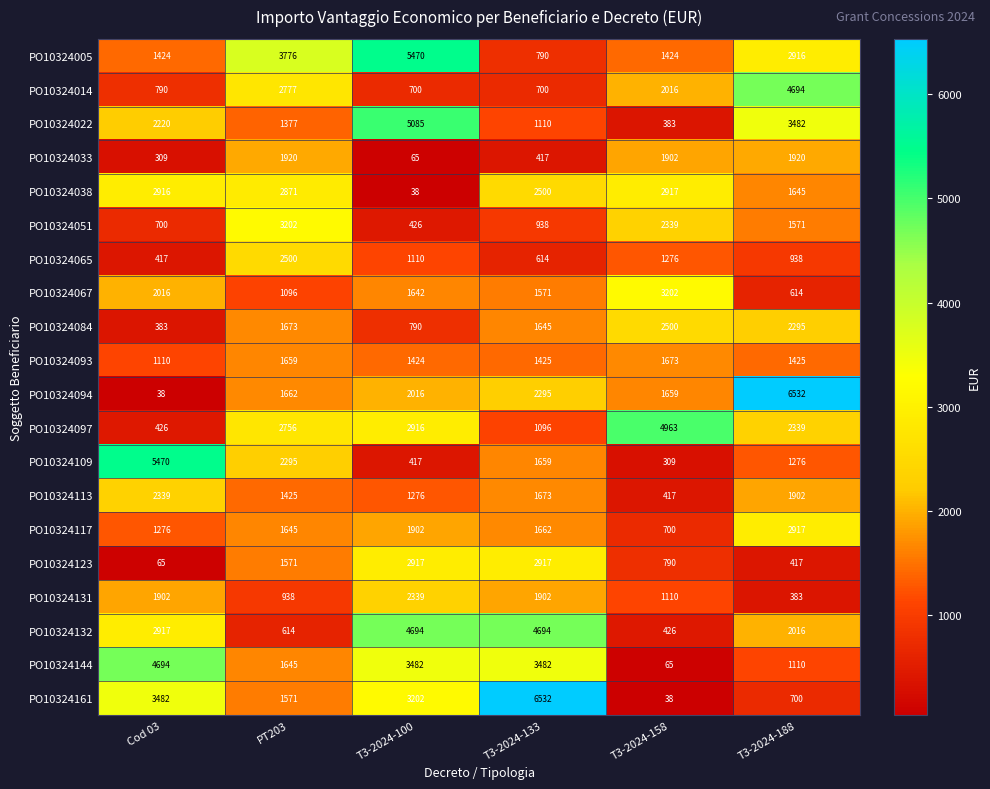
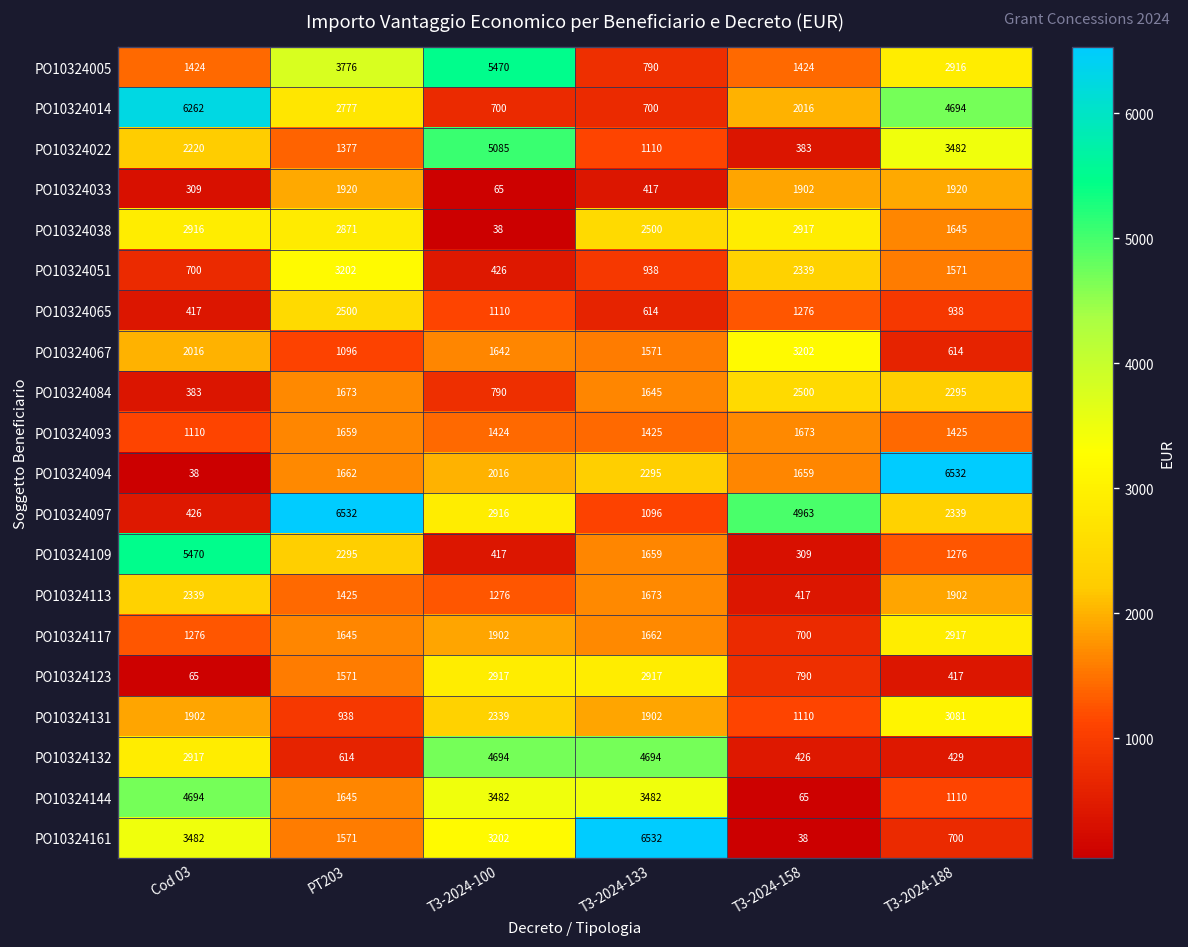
  {
    "PO10324005": {
      "Cod 03": 1424,
      "PT203": 3776,
      "T3-2024-100": 5470,
      "T3-2024-133": 790,
      "T3-2024-158": 1424,
      "T3-2024-188": 2916
    },
    "PO10324014": {
-     "Cod 03": 790,
+     "Cod 03": 6262,
      "PT203": 2777,
      "T3-2024-100": 700,
      "T3-2024-133": 700,
      "T3-2024-158": 2016,
      "T3-2024-188": 4694
    },
    "PO10324022": {
      "Cod 03": 2220,
      "PT203": 1377,
      "T3-2024-100": 5085,
      "T3-2024-133": 1110,
      "T3-2024-158": 383,
      "T3-2024-188": 3482
    },
    "PO10324033": {
      "Cod 03": 309,
      "PT203": 1920,
      "T3-2024-100": 65,
      "T3-2024-133": 417,
      "T3-2024-158": 1902,
      "T3-2024-188": 1920
    },
    "PO10324038": {
      "Cod 03": 2916,
      "PT203": 2871,
      "T3-2024-100": 38,
      "T3-2024-133": 2500,
      "T3-2024-158": 2917,
      "T3-2024-188": 1645
    },
    "PO10324051": {
      "Cod 03": 700,
      "PT203": 3202,
      "T3-2024-100": 426,
      "T3-2024-133": 938,
      "T3-2024-158": 2339,
      "T3-2024-188": 1571
    },
    "PO10324065": {
      "Cod 03": 417,
      "PT203": 2500,
      "T3-2024-100": 1110,
      "T3-2024-133": 614,
      "T3-2024-158": 1276,
      "T3-2024-188": 938
    },
    "PO10324067": {
      "Cod 03": 2016,
      "PT203": 1096,
      "T3-2024-100": 1642,
      "T3-2024-133": 1571,
      "T3-2024-158": 3202,
      "T3-2024-188": 614
    },
    "PO10324084": {
      "Cod 03": 383,
      "PT203": 1673,
      "T3-2024-100": 790,
      "T3-2024-133": 1645,
      "T3-2024-158": 2500,
      "T3-2024-188": 2295
    },
    "PO10324093": {
      "Cod 03": 1110,
      "PT203": 1659,
      "T3-2024-100": 1424,
      "T3-2024-133": 1425,
      "T3-2024-158": 1673,
      "T3-2024-188": 1425
    },
    "PO10324094": {
      "Cod 03": 38,
      "PT203": 1662,
      "T3-2024-100": 2016,
      "T3-2024-133": 2295,
      "T3-2024-158": 1659,
      "T3-2024-188": 6532
    },
    "PO10324097": {
      "Cod 03": 426,
-     "PT203": 2756,
+     "PT203": 6532,
      "T3-2024-100": 2916,
      "T3-2024-133": 1096,
      "T3-2024-158": 4963,
      "T3-2024-188": 2339
    },
    "PO10324109": {
      "Cod 03": 5470,
      "PT203": 2295,
      "T3-2024-100": 417,
      "T3-2024-133": 1659,
      "T3-2024-158": 309,
      "T3-2024-188": 1276
    },
    "PO10324113": {
      "Cod 03": 2339,
      "PT203": 1425,
      "T3-2024-100": 1276,
      "T3-2024-133": 1673,
      "T3-2024-158": 417,
      "T3-2024-188": 1902
    },
    "PO10324117": {
      "Cod 03": 1276,
      "PT203": 1645,
      "T3-2024-100": 1902,
      "T3-2024-133": 1662,
      "T3-2024-158": 700,
      "T3-2024-188": 2917
    },
    "PO10324123": {
      "Cod 03": 65,
      "PT203": 1571,
      "T3-2024-100": 2917,
      "T3-2024-133": 2917,
      "T3-2024-158": 790,
      "T3-2024-188": 417
    },
    "PO10324131": {
      "Cod 03": 1902,
      "PT203": 938,
      "T3-2024-100": 2339,
      "T3-2024-133": 1902,
      "T3-2024-158": 1110,
-     "T3-2024-188": 383
+     "T3-2024-188": 3081
    },
    "PO10324132": {
      "Cod 03": 2917,
      "PT203": 614,
      "T3-2024-100": 4694,
      "T3-2024-133": 4694,
      "T3-2024-158": 426,
-     "T3-2024-188": 2016
+     "T3-2024-188": 429
    },
    "PO10324144": {
      "Cod 03": 4694,
      "PT203": 1645,
      "T3-2024-100": 3482,
      "T3-2024-133": 3482,
      "T3-2024-158": 65,
      "T3-2024-188": 1110
    },
    "PO10324161": {
      "Cod 03": 3482,
      "PT203": 1571,
      "T3-2024-100": 3202,
      "T3-2024-133": 6532,
      "T3-2024-158": 38,
      "T3-2024-188": 700
    }
  }
